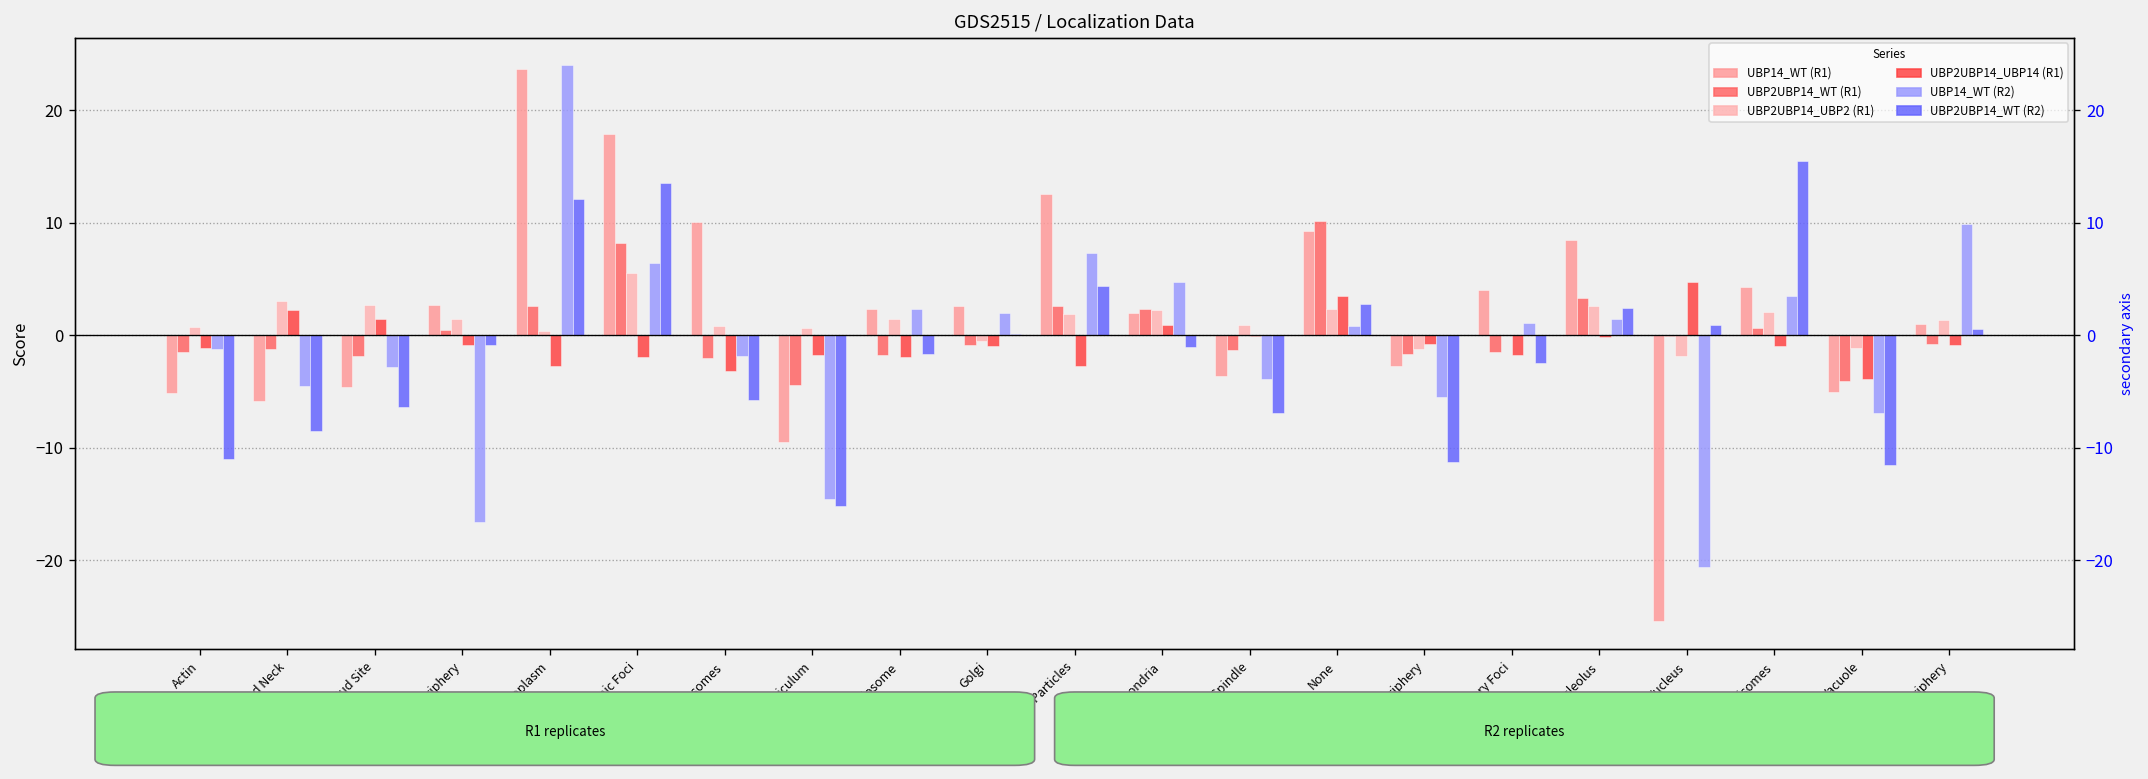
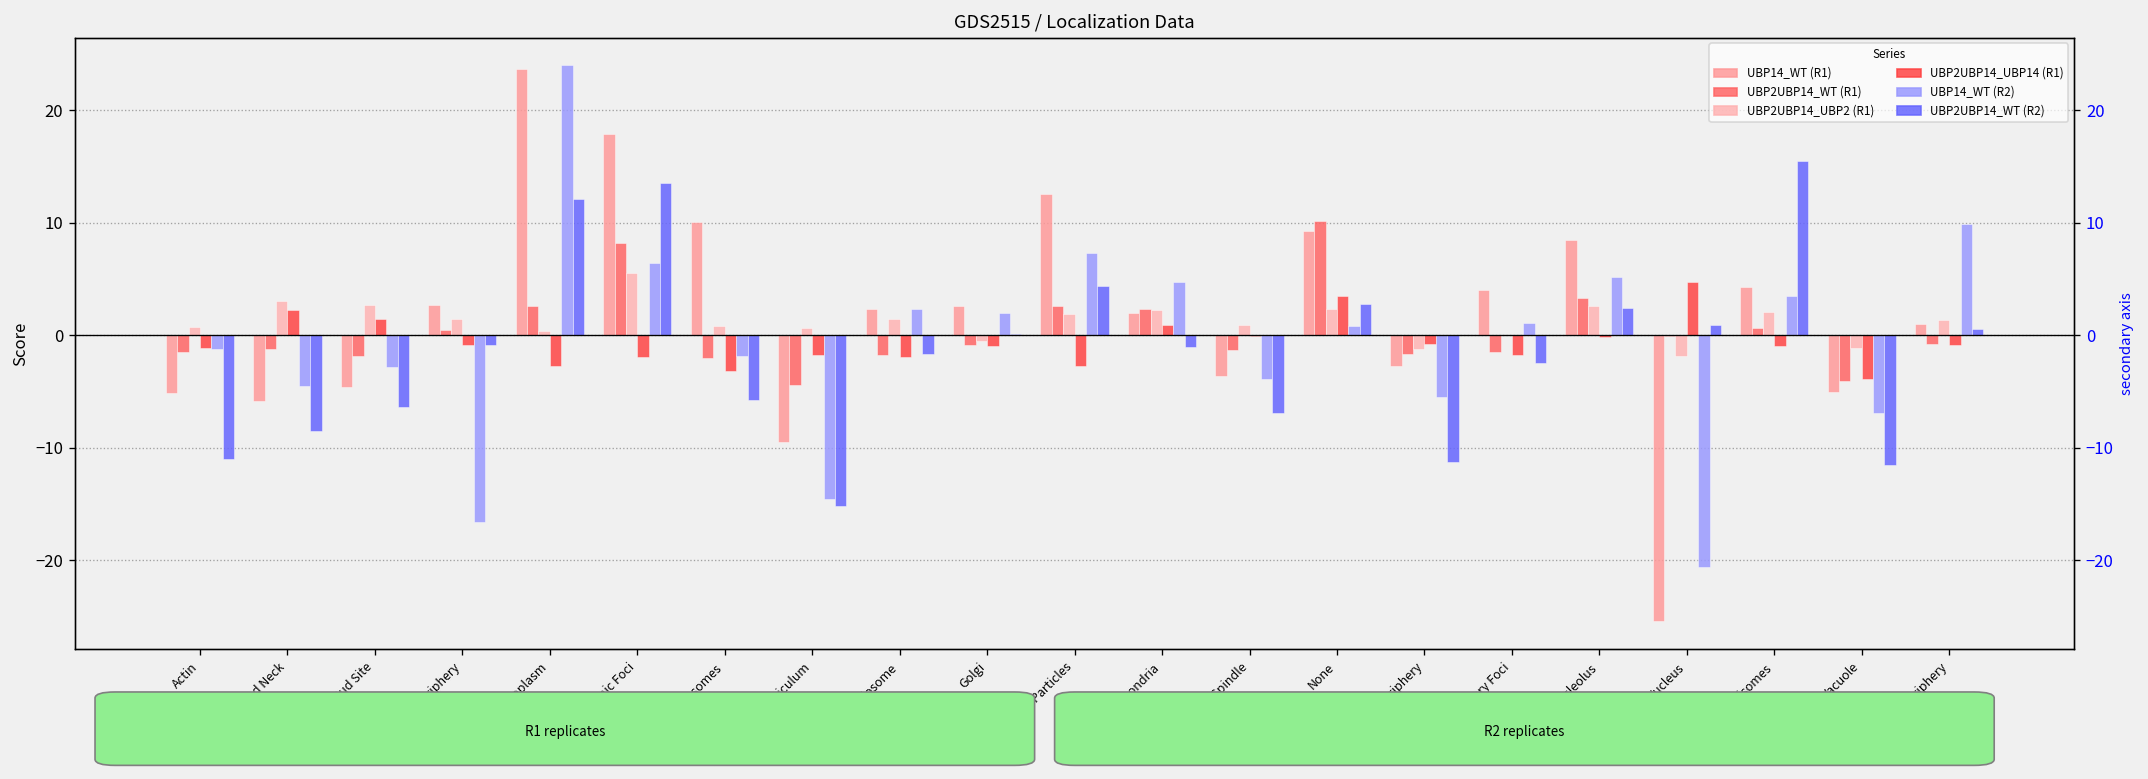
  {
    "UBP14_WT (R2)": {
      "Actin": -1,
      "Bud Neck": -5,
      "Bud Site": -3,
      "Cell Periphery": -17,
      "Cytoplasm": 24,
      "Cytoplasmic Foci": 6,
      "Eisosomes": -2,
      "Endoplasmic Reticulum": -15,
      "Endosome": 2,
      "Golgi": 2,
      "Lipid Particles": 7,
      "Mitochondria": 5,
      "Mitotic Spindle": -4,
      "None": 1,
      "Nuclear Periphery": -6,
      "Nuclear Periphery Foci": 1,
-     "Nucleolus": 1,
+     "Nucleolus": 5,
      "Nucleus": -21,
      "Peroxisomes": 3,
      "Vacuole": -7,
      "Vacuole Periphery": 10
    },
    "UBP2UBP14_WT (R2)": {
      "Actin": -11,
      "Bud Neck": -9,
      "Bud Site": -6,
      "Cell Periphery": -1,
      "Cytoplasm": 12,
      "Cytoplasmic Foci": 14,
      "Eisosomes": -6,
      "Endoplasmic Reticulum": -15,
      "Endosome": -2,
      "Lipid Particles": 4,
      "Mitochondria": -1,
      "Mitotic Spindle": -7,
      "None": 3,
      "Nuclear Periphery": -11,
      "Nuclear Periphery Foci": -2,
      "Nucleolus": 2,
      "Nucleus": 1,
      "Peroxisomes": 15,
      "Vacuole": -12,
      "Vacuole Periphery": 1
    }
  }
